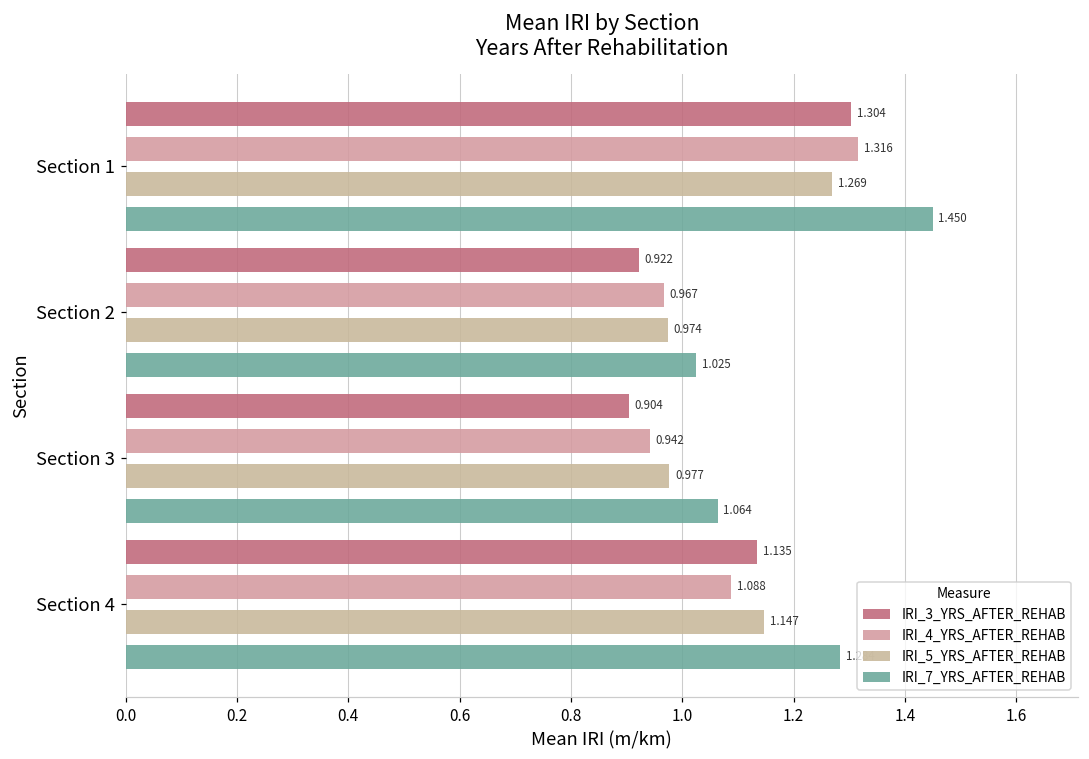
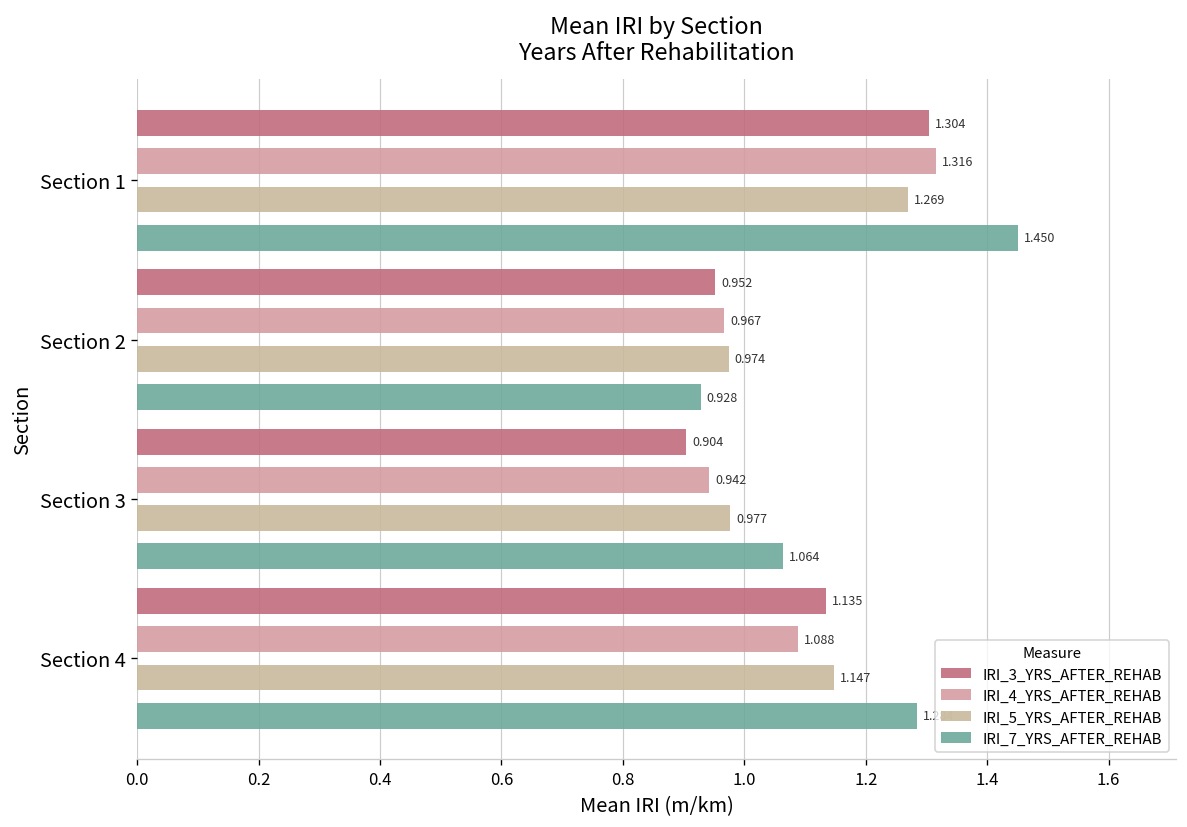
  {
    "IRI_3_YRS_AFTER_REHAB": {
      "Section 1": 1.304,
-     "Section 2": 0.922,
+     "Section 2": 0.952,
      "Section 3": 0.904,
      "Section 4": 1.135
    },
    "IRI_7_YRS_AFTER_REHAB": {
      "Section 1": 1.450,
-     "Section 2": 1.025,
+     "Section 2": 0.928,
      "Section 3": 1.064
    }
  }
